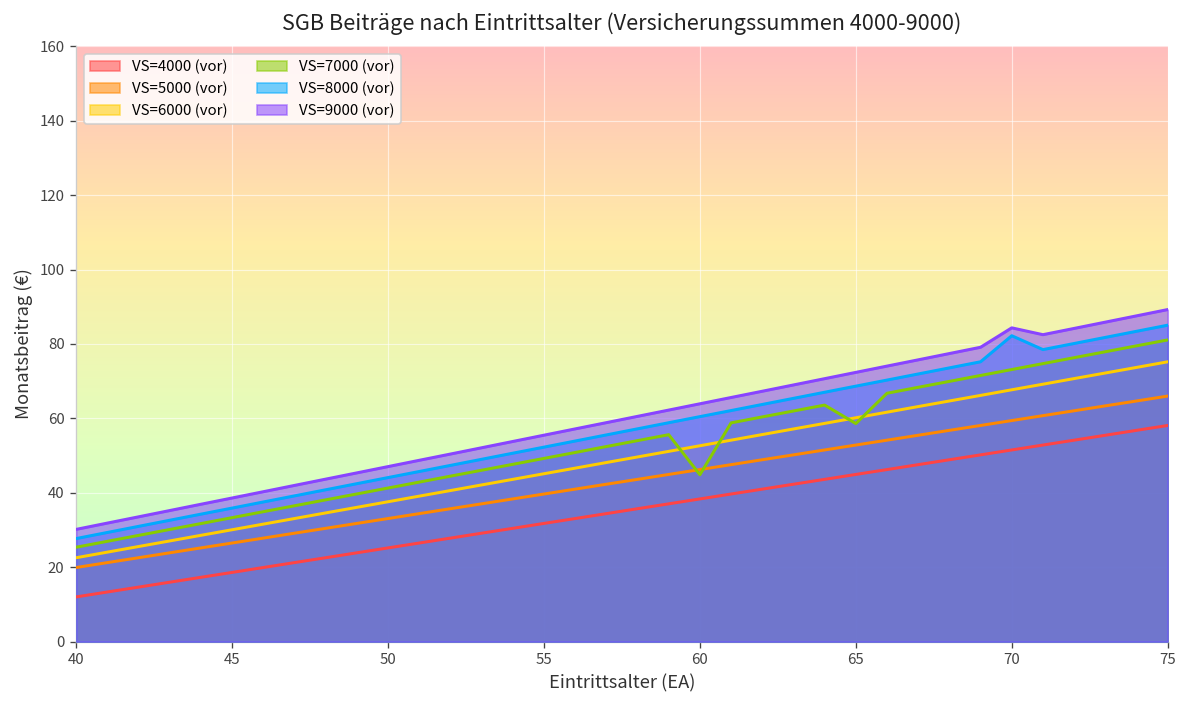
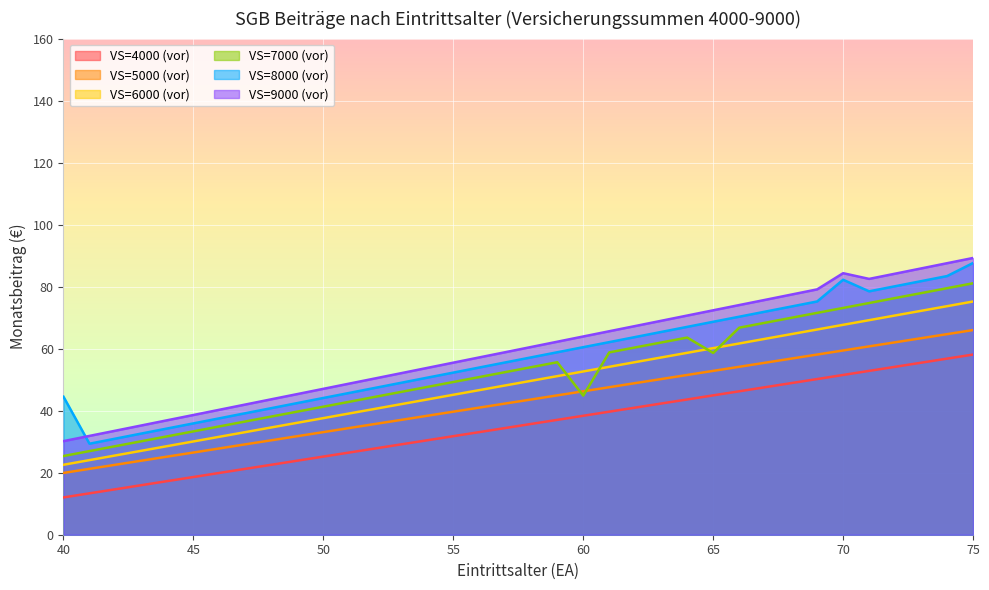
  {
    "VS=4000 (vor)": {
      "40": 12,
      "45": 19,
      "50": 25,
      "55": 32,
      "60": 38,
      "65": 45,
      "70": 52,
      "75": 58
    },
    "VS=7000 (vor)": {
      "40": 25,
      "45": 33,
      "50": 41,
      "55": 49,
      "60": 45,
      "65": 59,
      "70": 73,
      "75": 81
    },
    "VS=8000 (vor)": {
-     "40": 28,
+     "40": 45,
      "45": 36,
      "50": 44,
      "55": 52,
      "60": 60,
      "65": 69,
      "70": 82,
-     "75": 85
+     "75": 88
    },
    "VS=9000 (vor)": {
      "40": 30,
      "45": 39,
      "50": 47,
      "55": 55,
      "60": 64,
      "65": 72,
      "70": 84,
      "75": 89
    }
  }
